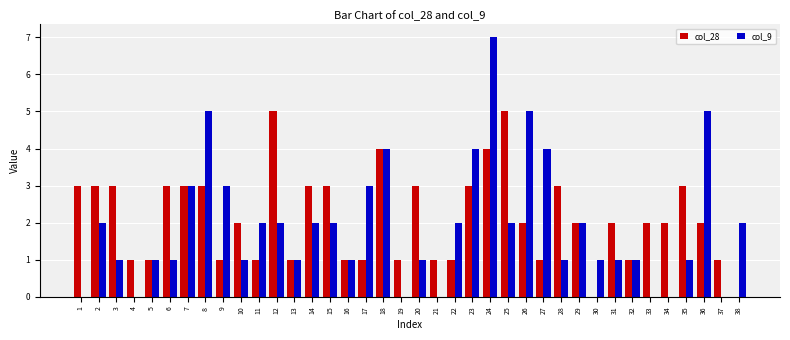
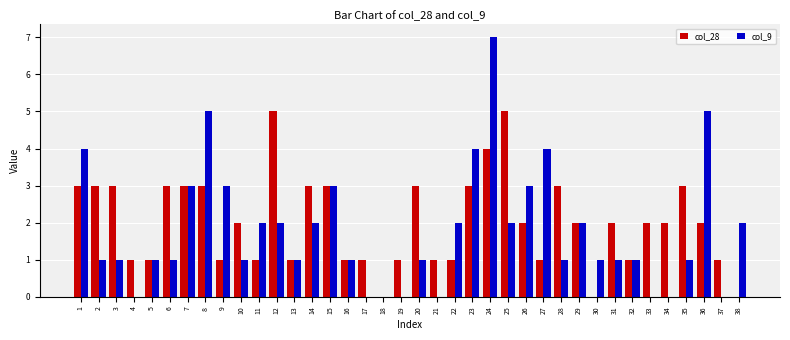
  {
    "col_28": {
      "1": 3,
      "2": 3,
      "3": 3,
      "4": 1,
      "5": 1,
      "6": 3,
      "7": 3,
      "8": 3,
      "9": 1,
      "10": 2,
      "11": 1,
      "12": 5,
      "13": 1,
      "14": 3,
      "15": 3,
      "16": 1,
      "17": 1,
-     "18": 4,
+     "18": 0,
      "19": 1,
      "20": 3,
      "21": 1,
      "22": 1,
      "23": 3,
      "24": 4,
      "25": 5,
      "26": 2,
      "27": 1,
      "28": 3,
      "29": 2,
      "30": 0,
      "31": 2,
      "32": 1,
      "33": 2,
      "34": 2,
      "35": 3,
      "36": 2,
      "37": 1,
      "38": 0
    },
    "col_9": {
-     "1": 0,
-     "2": 2,
+     "1": 4,
+     "2": 1,
      "3": 1,
      "4": 0,
      "5": 1,
      "6": 1,
      "7": 3,
      "8": 5,
      "9": 3,
      "10": 1,
      "11": 2,
      "12": 2,
      "13": 1,
      "14": 2,
-     "15": 2,
+     "15": 3,
      "16": 1,
-     "17": 3,
-     "18": 4,
+     "17": 0,
+     "18": 0,
      "19": 0,
      "20": 1,
      "21": 0,
      "22": 2,
      "23": 4,
      "24": 7,
      "25": 2,
-     "26": 5,
+     "26": 3,
      "27": 4,
      "28": 1,
      "29": 2,
      "30": 1,
      "31": 1,
      "32": 1,
      "33": 0,
      "34": 0,
      "35": 1,
      "36": 5,
      "37": 0,
      "38": 2
    }
  }
